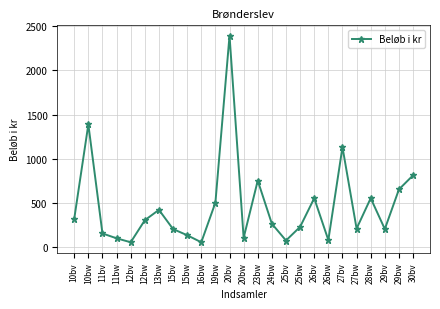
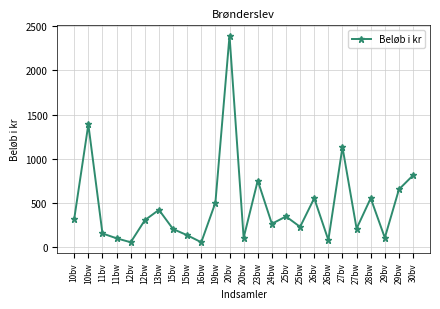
  {
    "10bv": 300,
    "10bw": 1400,
    "11bv": 200,
    "11bw": 100,
    "12bv": 100,
    "12bw": 300,
    "13bw": 400,
    "15bv": 200,
    "15bw": 100,
    "16bw": 100,
    "19bw": 500,
    "20bv": 2400,
    "20bw": 100,
    "23bw": 800,
    "24bw": 300,
-   "25bv": 100,
+   "25bv": 300,
    "25bw": 200,
    "26bv": 600,
    "26bw": 100,
    "27bv": 1100,
    "27bw": 200,
    "28bw": 600,
-   "29bv": 200,
+   "29bv": 100,
    "29bw": 700,
    "30bv": 800
  }
